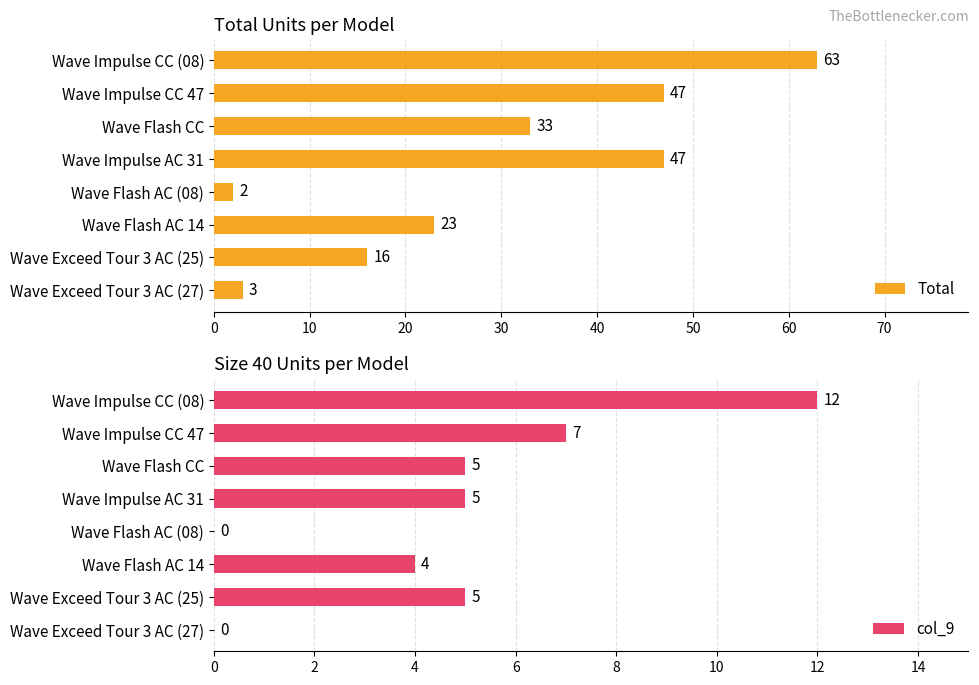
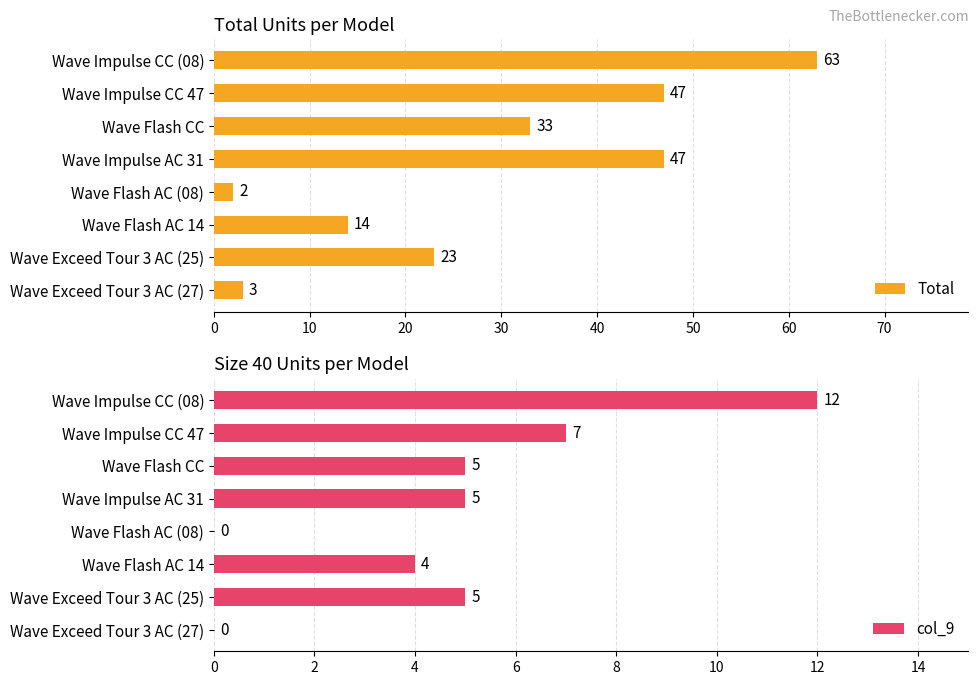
  {
    "Total Units per Model": {
      "Wave Impulse CC (08)": 63,
      "Wave Impulse CC 47": 47,
      "Wave Flash CC": 33,
      "Wave Impulse AC 31": 47,
      "Wave Flash AC (08)": 2,
-     "Wave Flash AC 14": 23,
-     "Wave Exceed Tour 3 AC (25)": 16,
+     "Wave Flash AC 14": 14,
+     "Wave Exceed Tour 3 AC (25)": 23,
      "Wave Exceed Tour 3 AC (27)": 3
    },
    "Size 40 Units per Model": {
      "Wave Impulse CC (08)": 12,
      "Wave Impulse CC 47": 7,
      "Wave Flash CC": 5,
      "Wave Impulse AC 31": 5,
      "Wave Flash AC (08)": 0,
      "Wave Flash AC 14": 4,
      "Wave Exceed Tour 3 AC (25)": 5,
      "Wave Exceed Tour 3 AC (27)": 0
    }
  }
